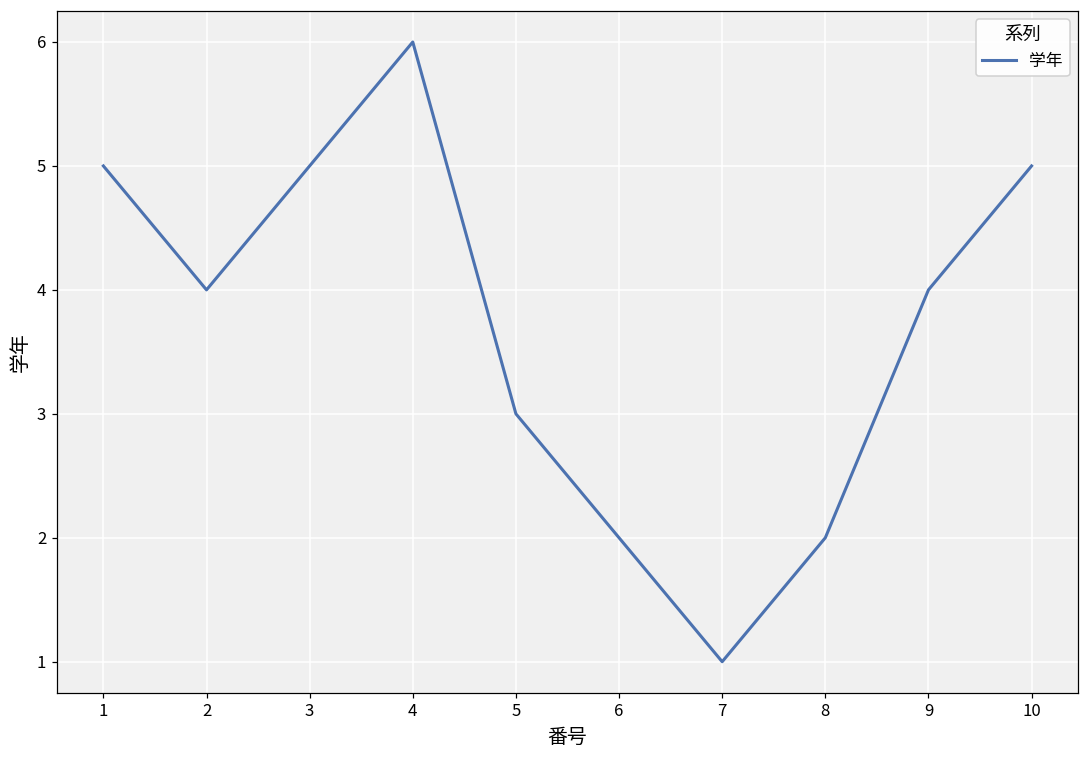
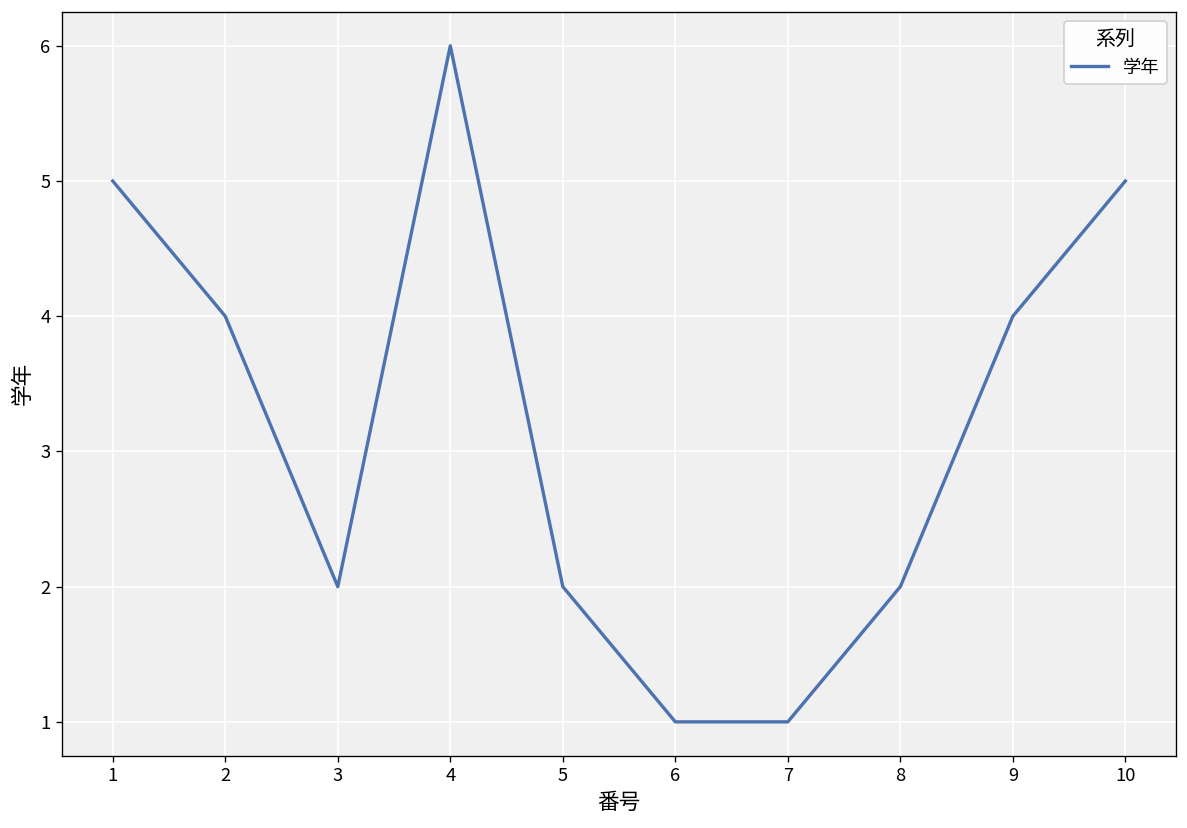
  {
    "1": 5,
    "2": 4,
-   "3": 5,
+   "3": 2,
    "4": 6,
-   "5": 3,
-   "6": 2,
+   "5": 2,
+   "6": 1,
    "7": 1,
    "8": 2,
    "9": 4,
    "10": 5
  }
